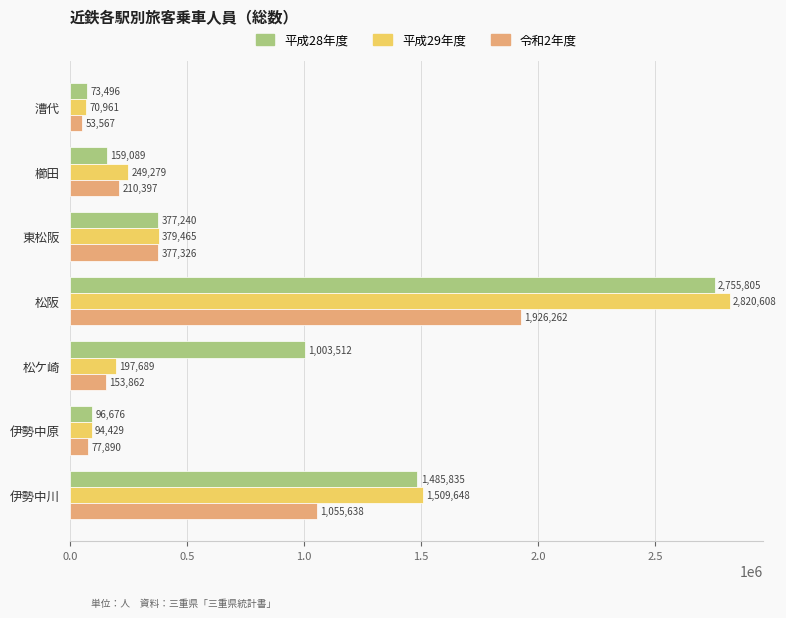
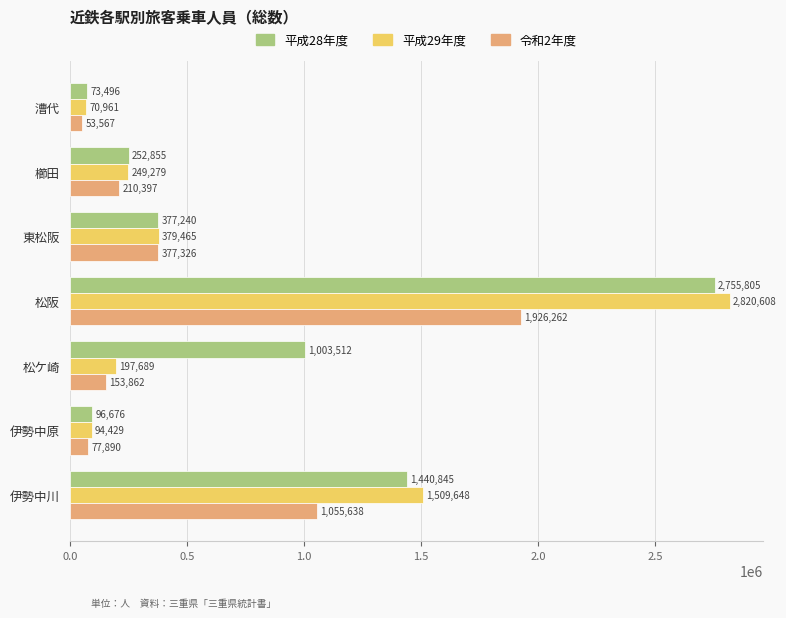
  {
    "平成28年度": {
      "漕代": "73,496",
-     "櫛田": "159,089",
+     "櫛田": "252,855",
      "東松阪": "377,240",
      "松阪": "2,755,805",
      "松ケ崎": "1,003,512",
      "伊勢中原": "96,676",
-     "伊勢中川": "1,485,835"
+     "伊勢中川": "1,440,845"
    }
  }
